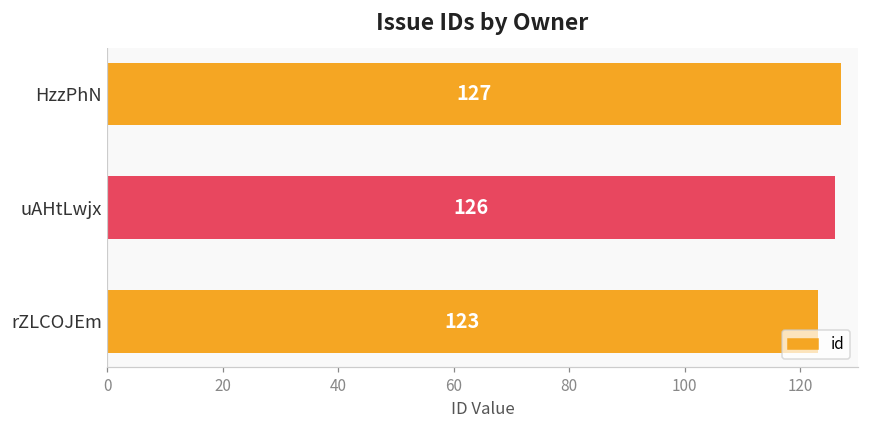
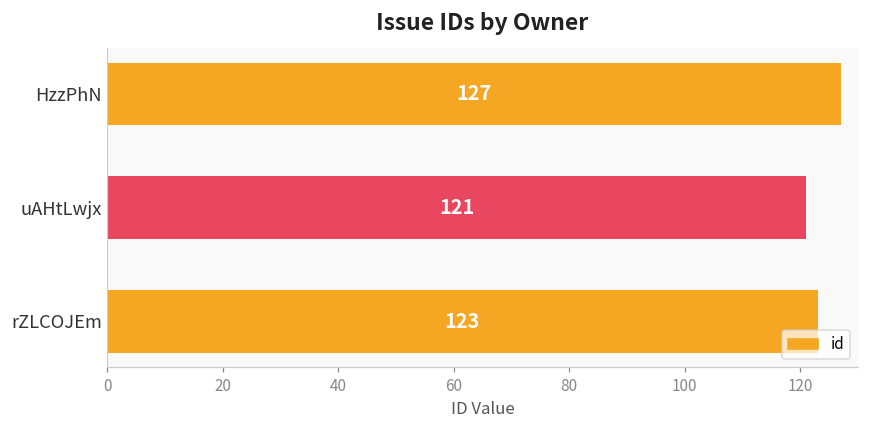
  {
    "HzzPhN": 127,
-   "uAHtLwjx": 126,
+   "uAHtLwjx": 121,
    "rZLCOJEm": 123
  }
